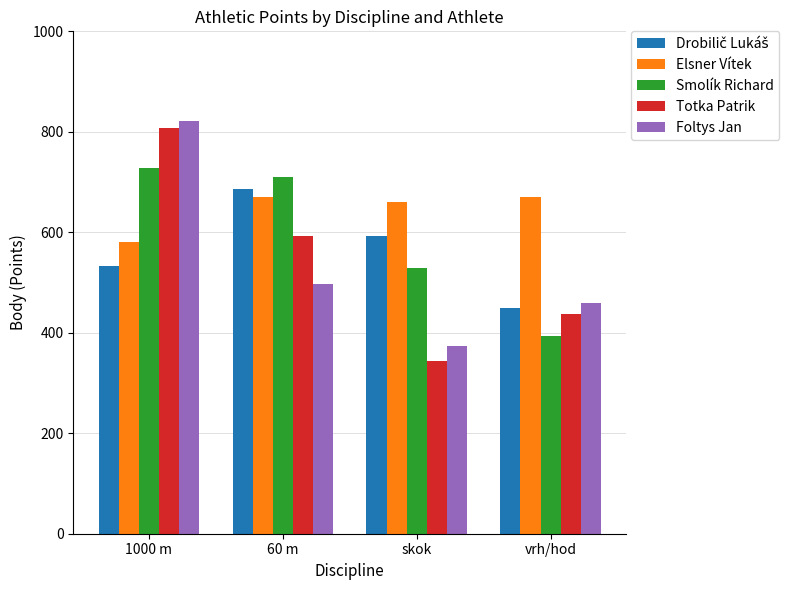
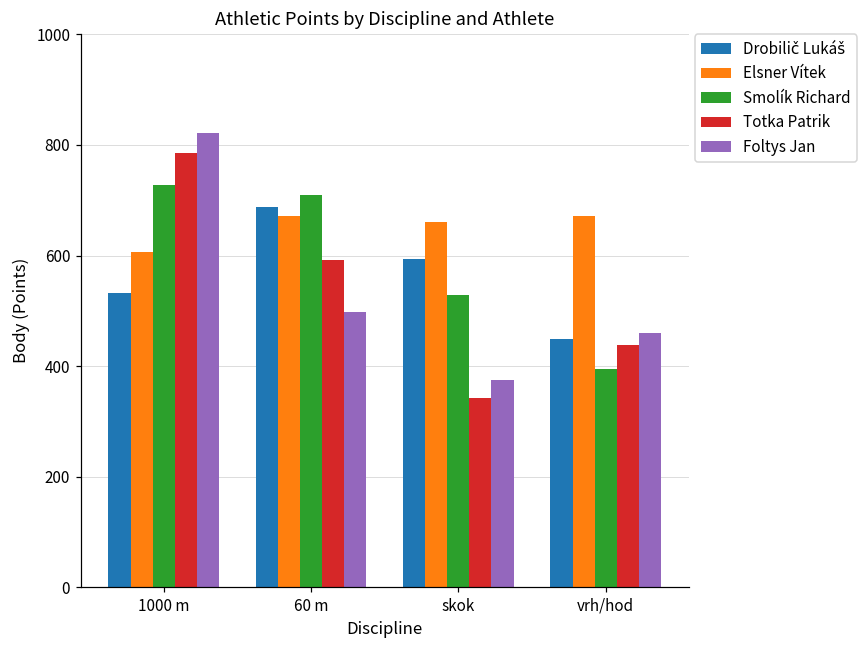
  {
    "Drobilič Lukáš": {
      "1000 m": 530,
      "60 m": 690,
      "skok": 590,
      "vrh/hod": 450
    },
    "Elsner Vítek": {
-     "1000 m": 580,
+     "1000 m": 610,
      "60 m": 670,
      "skok": 660,
      "vrh/hod": 670
    },
    "Smolík Richard": {
      "1000 m": 730,
      "60 m": 710,
      "skok": 530,
      "vrh/hod": 390
    },
    "Totka Patrik": {
-     "1000 m": 810,
+     "1000 m": 790,
      "60 m": 590,
      "skok": 340,
      "vrh/hod": 440
    },
    "Foltys Jan": {
      "1000 m": 820,
      "60 m": 500,
      "skok": 370,
      "vrh/hod": 460
    }
  }
